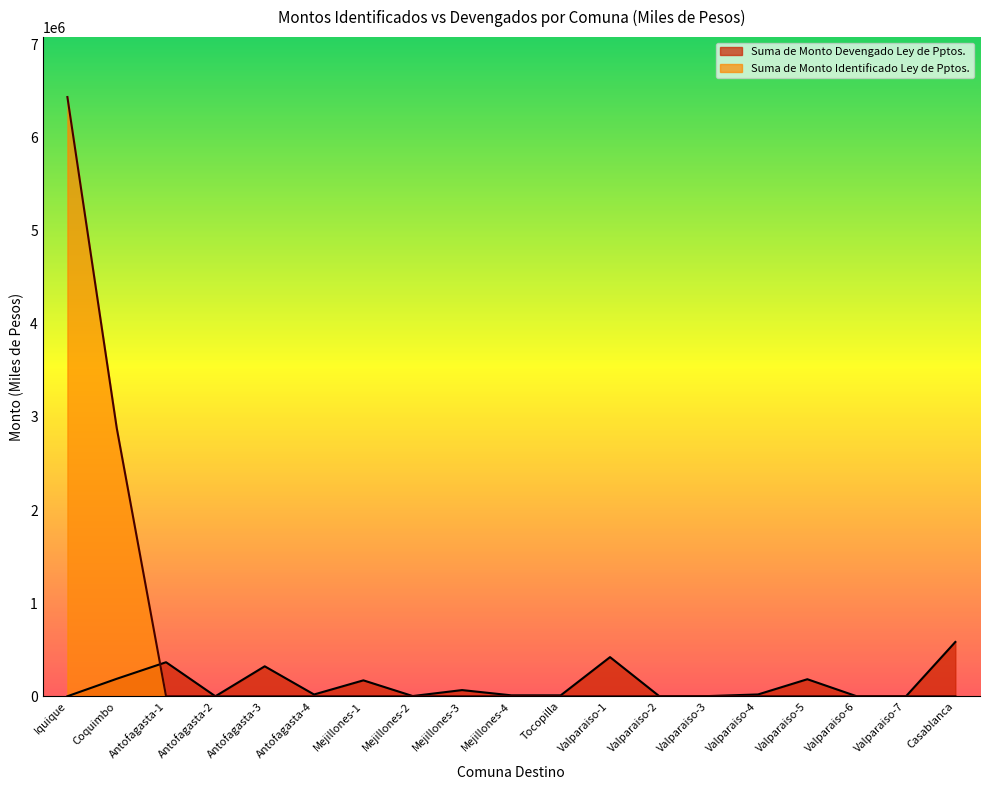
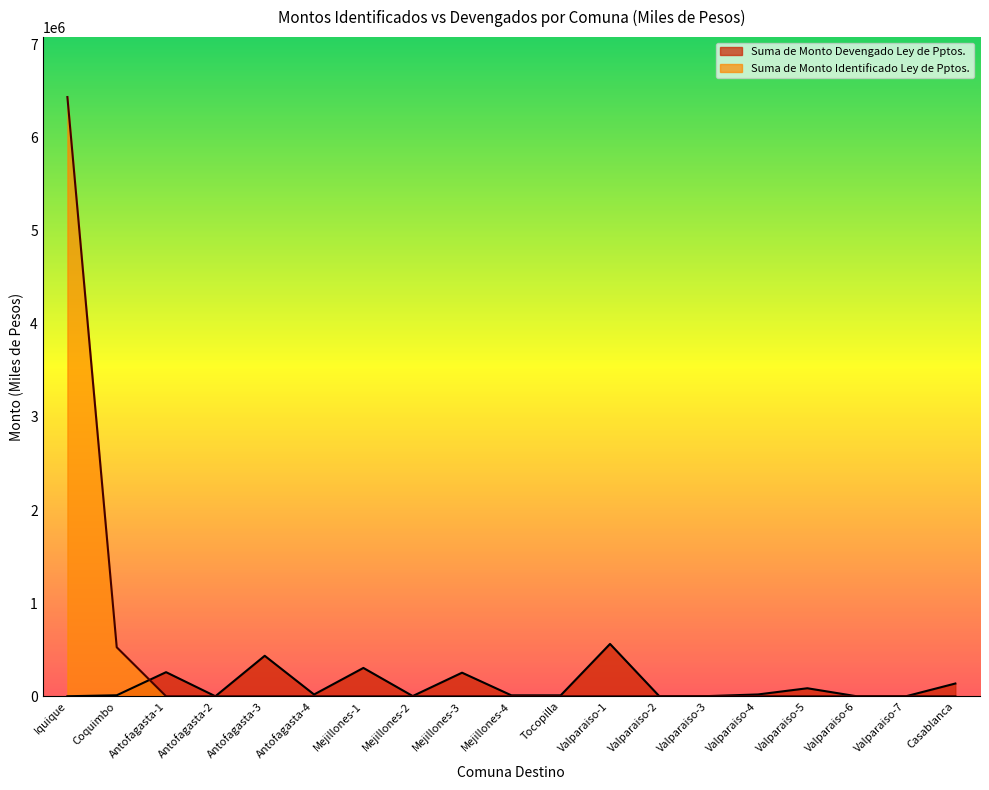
  {
    "Suma de Monto Devengado Ley de Pptos.": {
      "Iquique": 0,
-     "Coquimbo": 200000,
-     "Antofagasta-1": 400000,
-     "Antofagasta-3": 300000,
-     "Mejillones-1": 200000,
-     "Mejillones-3": 100000,
-     "Valparaiso-1": 400000,
-     "Valparaiso-5": 200000,
-     "Casablanca": 600000
+     "Coquimbo": 0,
+     "Antofagasta-1": 300000,
+     "Antofagasta-3": 400000,
+     "Mejillones-1": 300000,
+     "Mejillones-3": 300000,
+     "Valparaiso-1": 600000,
+     "Valparaiso-5": 100000,
+     "Casablanca": 100000
    },
    "Suma de Monto Identificado Ley de Pptos.": {
      "Iquique": 6400000,
-     "Coquimbo": 2900000,
+     "Coquimbo": 500000,
      "Antofagasta-1": 0,
      "Antofagasta-3": 0,
      "Mejillones-1": 0,
      "Mejillones-3": 0,
      "Valparaiso-1": 0,
      "Valparaiso-5": 0,
      "Casablanca": 0
    }
  }
